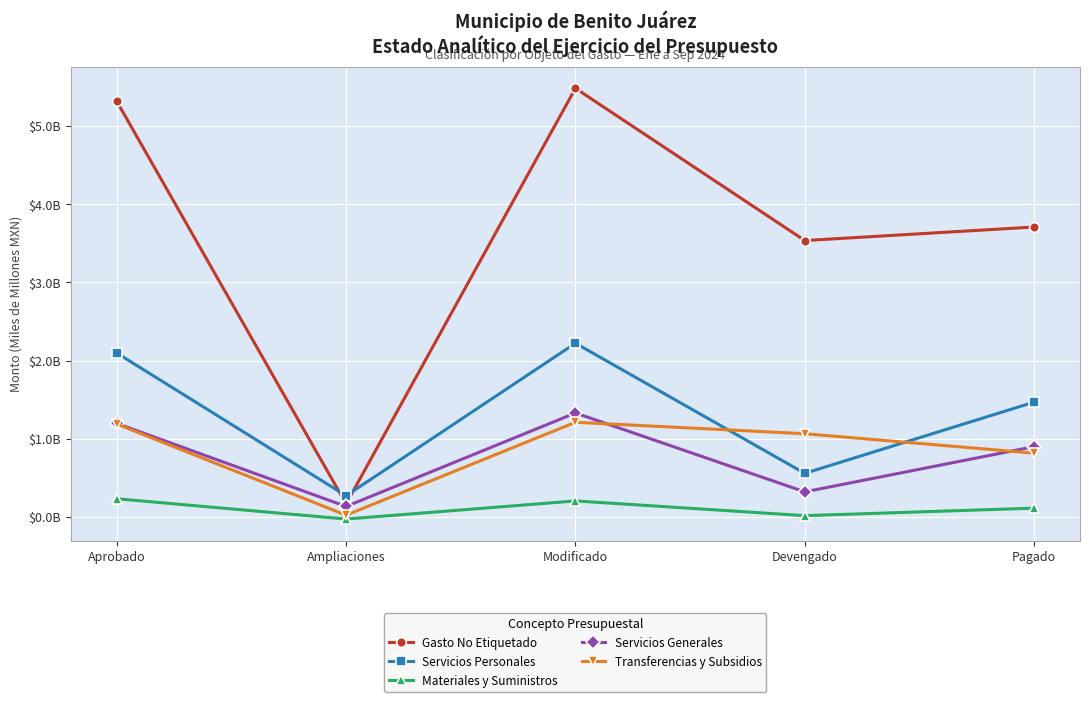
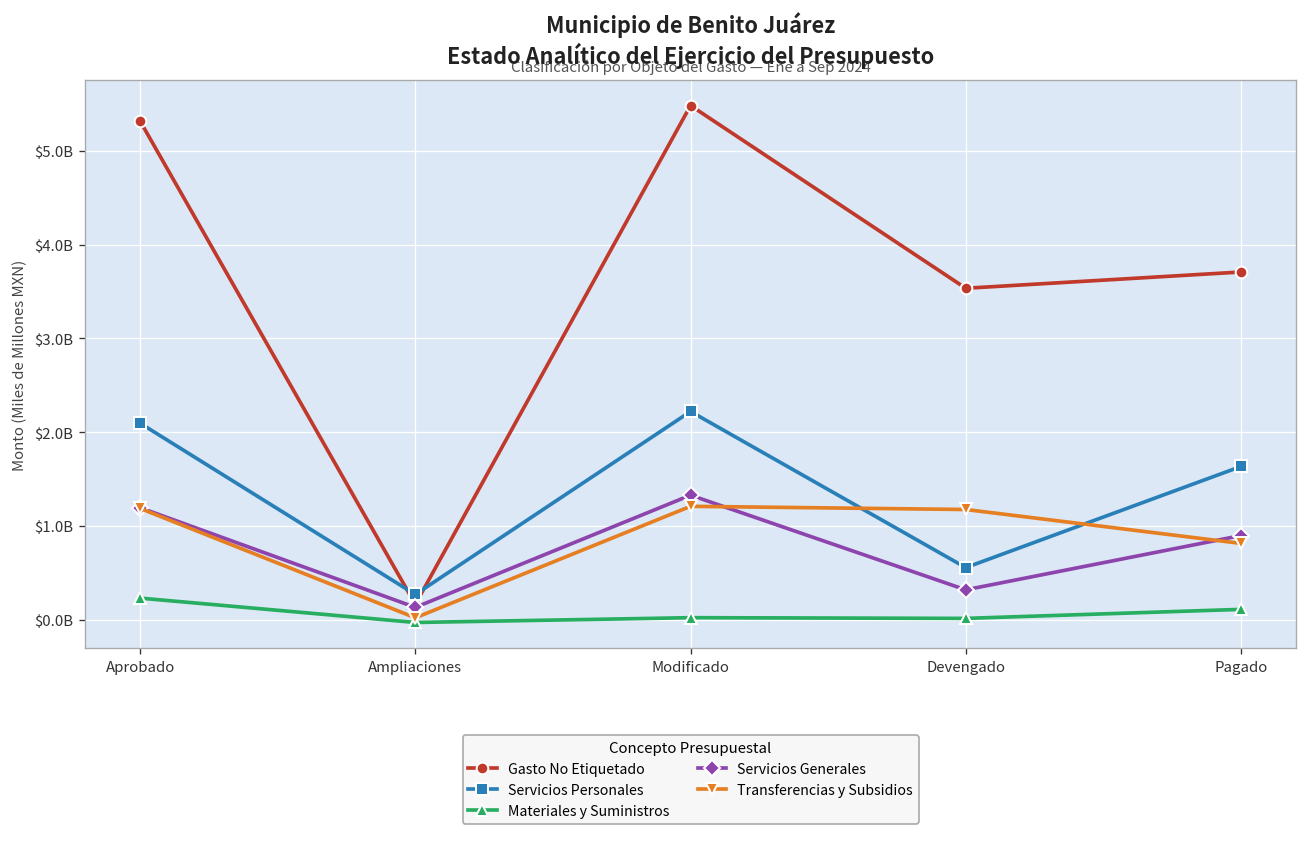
  {
    "Gasto No Etiquetado": {
      "Aprobado": "$5300000000",
      "Ampliaciones": "$200000000",
      "Modificado": "$5500000000",
      "Devengado": "$3500000000",
      "Pagado": "$3700000000"
    },
    "Servicios Personales": {
      "Aprobado": "$2100000000",
      "Ampliaciones": "$300000000",
      "Modificado": "$2200000000",
      "Devengado": "$600000000",
-     "Pagado": "$1500000000"
+     "Pagado": "$1600000000"
    },
    "Materiales y Suministros": {
      "Aprobado": "$200000000",
      "Ampliaciones": "$0",
-     "Modificado": "$200000000",
+     "Modificado": "$0",
      "Devengado": "$0",
      "Pagado": "$100000000"
    },
    "Servicios Generales": {
      "Ampliaciones": "$100000000",
      "Modificado": "$1300000000",
      "Devengado": "$300000000",
      "Pagado": "$900000000"
    },
    "Transferencias y Subsidios": {
      "Ampliaciones": "$0",
      "Modificado": "$1200000000",
-     "Devengado": "$1100000000",
+     "Devengado": "$1200000000",
      "Pagado": "$800000000"
    }
  }
